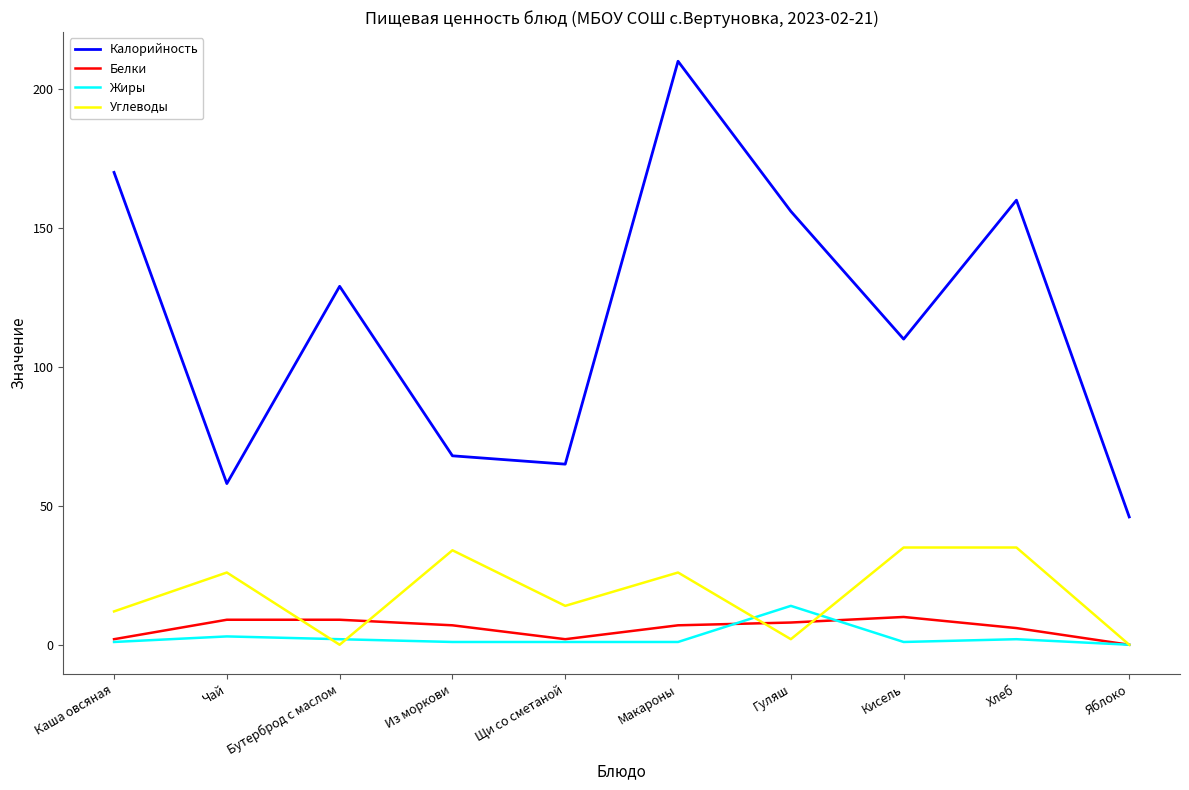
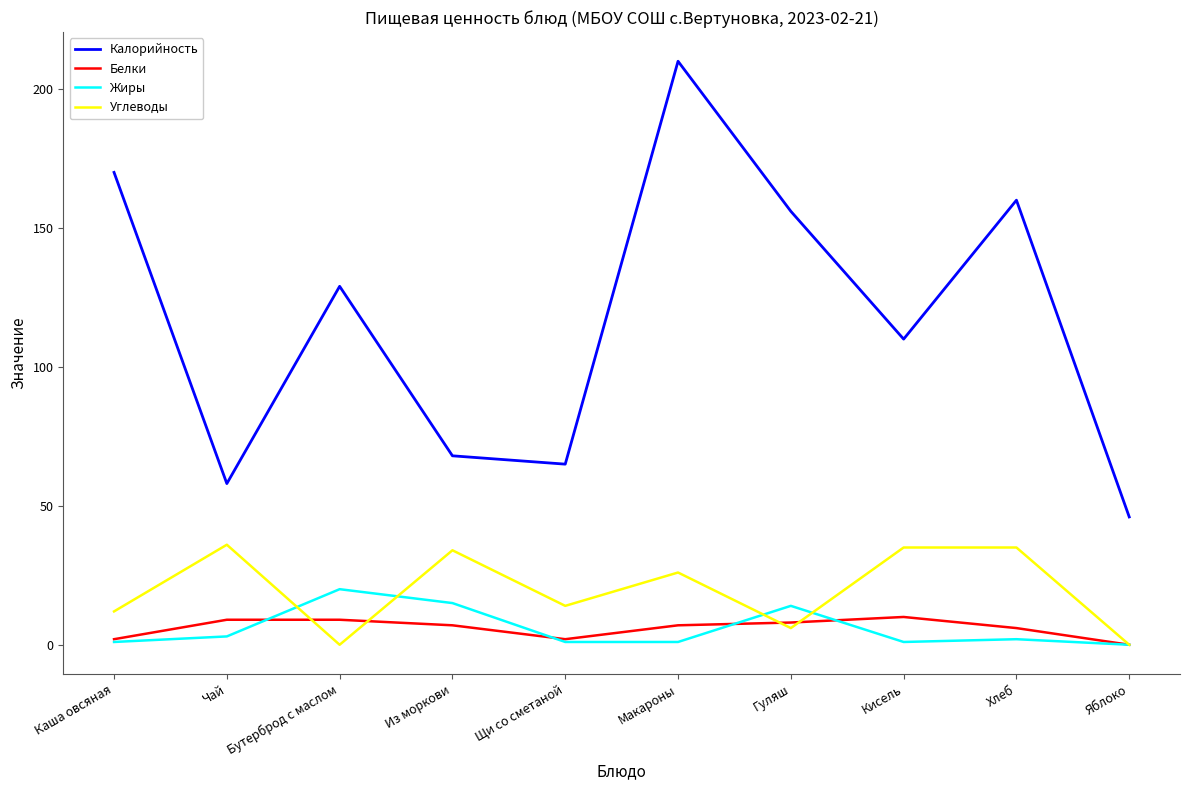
  {
    "Калорийность": {
      "Каша овсяная": 170,
      "Чай": 58,
      "Бутерброд с маслом": 129,
      "Из моркови": 68,
      "Щи со сметаной": 65,
      "Макароны": 210,
      "Гуляш": 156,
      "Кисель": 110,
      "Хлеб": 160,
      "Яблоко": 46
    },
    "Белки": {
      "Каша овсяная": 2,
      "Чай": 9,
      "Бутерброд с маслом": 9,
      "Из моркови": 7,
      "Щи со сметаной": 2,
      "Макароны": 7,
      "Гуляш": 8,
      "Кисель": 10,
      "Хлеб": 6
    },
    "Жиры": {
      "Каша овсяная": 1,
      "Чай": 3,
-     "Бутерброд с маслом": 2,
-     "Из моркови": 1,
+     "Бутерброд с маслом": 20,
+     "Из моркови": 15,
      "Щи со сметаной": 1,
      "Макароны": 1,
      "Гуляш": 14,
      "Кисель": 1,
      "Хлеб": 2
    },
    "Углеводы": {
      "Каша овсяная": 12,
-     "Чай": 26,
+     "Чай": 36,
      "Бутерброд с маслом": 0,
      "Из моркови": 34,
      "Щи со сметаной": 14,
      "Макароны": 26,
-     "Гуляш": 2,
+     "Гуляш": 6,
      "Кисель": 35,
      "Хлеб": 35
    }
  }
